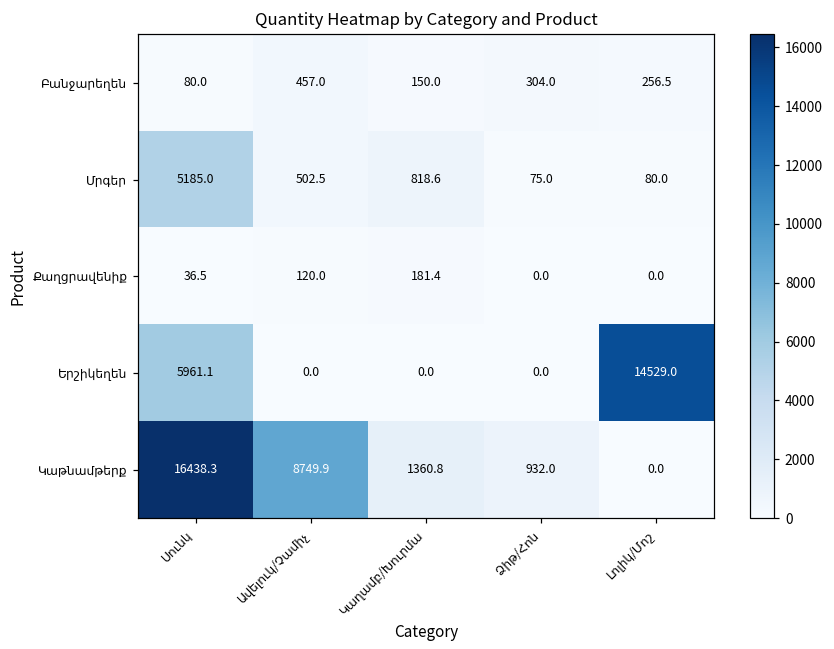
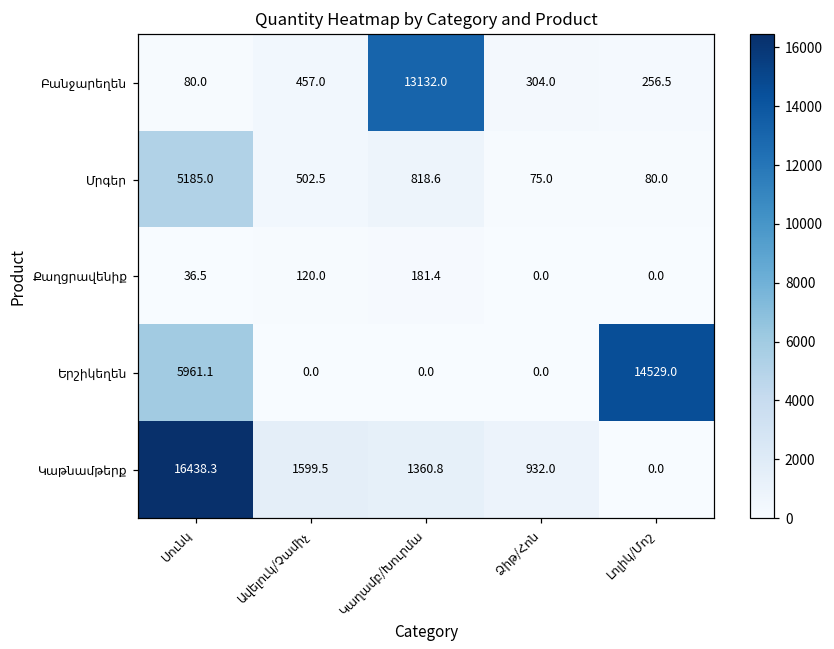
  {
    "Բանջարեղեն": {
      "Սունկ": 80.0,
      "Ավելուկ/Չամիչ": 457.0,
-     "Կաղամբ/Խուրմա": 150.0,
+     "Կաղամբ/Խուրմա": 13132.0,
      "Ձիթ/Հոն": 304.0,
      "Լոլիկ/Մոշ": 256.5
    },
    "Մրգեր": {
      "Սունկ": 5185.0,
      "Ավելուկ/Չամիչ": 502.5,
      "Կաղամբ/Խուրմա": 818.6,
      "Ձիթ/Հոն": 75.0,
      "Լոլիկ/Մոշ": 80.0
    },
    "Քաղցրավենիք": {
      "Սունկ": 36.5,
      "Ավելուկ/Չամիչ": 120.0,
      "Կաղամբ/Խուրմա": 181.4,
      "Ձիթ/Հոն": 0.0,
      "Լոլիկ/Մոշ": 0.0
    },
    "Երշիկեղեն": {
      "Սունկ": 5961.1,
      "Ավելուկ/Չամիչ": 0.0,
      "Կաղամբ/Խուրմա": 0.0,
      "Ձիթ/Հոն": 0.0,
      "Լոլիկ/Մոշ": 14529.0
    },
    "Կաթնամթերք": {
      "Սունկ": 16438.3,
-     "Ավելուկ/Չամիչ": 8749.9,
+     "Ավելուկ/Չամիչ": 1599.5,
      "Կաղամբ/Խուրմա": 1360.8,
      "Ձիթ/Հոն": 932.0,
      "Լոլիկ/Մոշ": 0.0
    }
  }
